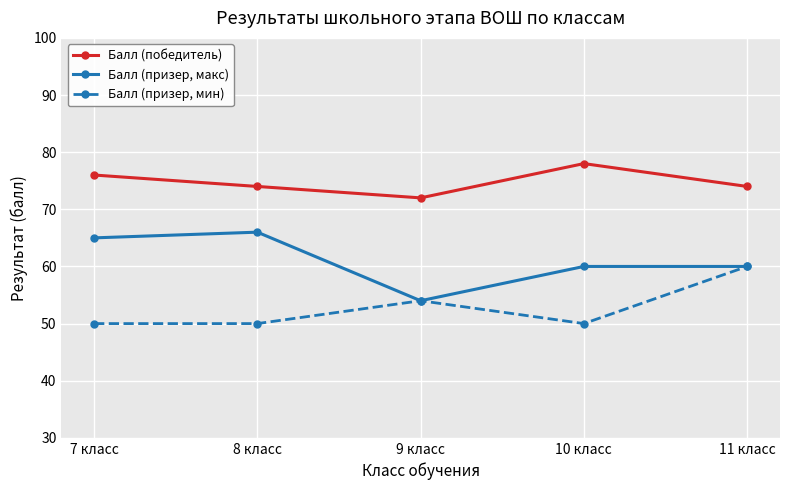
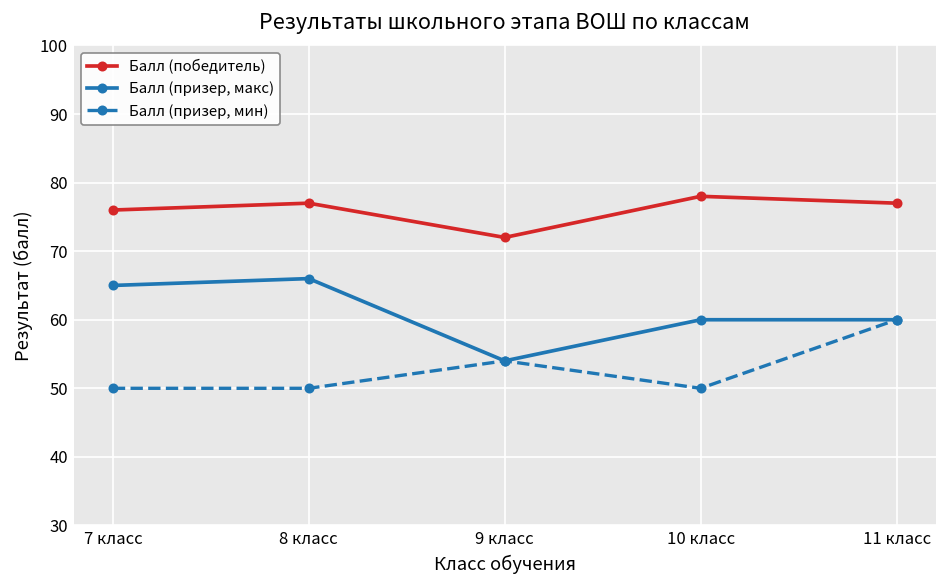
  {
    "Балл (победитель)": {
      "7 класс": 76,
-     "8 класс": 74,
+     "8 класс": 77,
      "9 класс": 72,
      "10 класс": 78,
-     "11 класс": 74
+     "11 класс": 77
    }
  }
